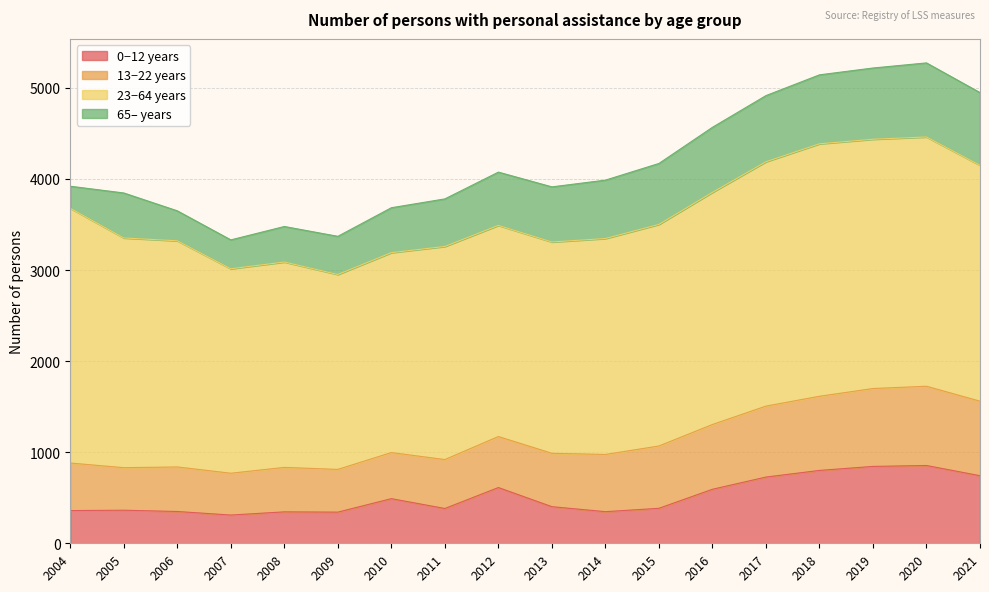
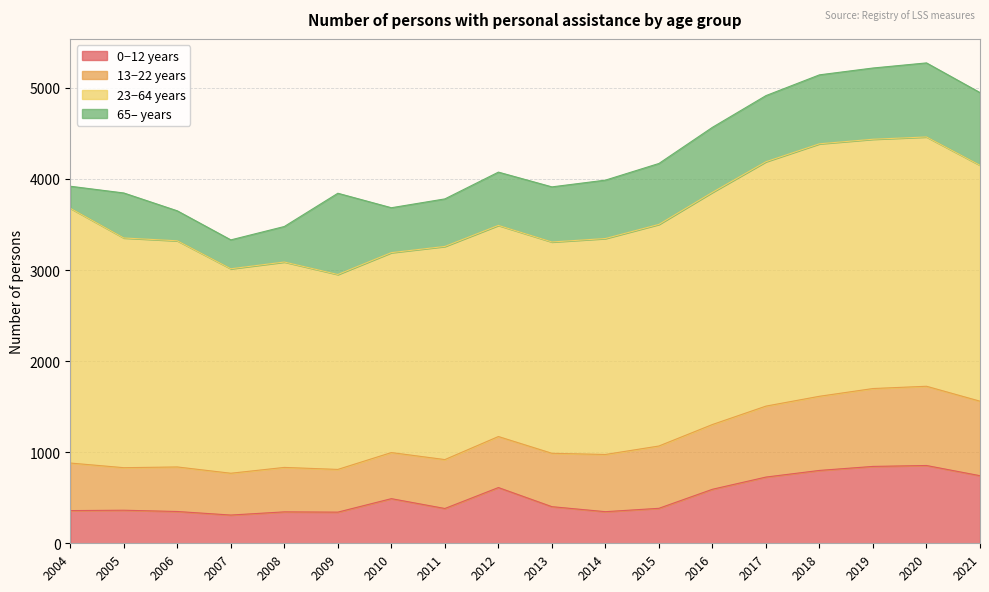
  {
    "0−12 years": {
      "2004": 400,
      "2005": 400,
      "2006": 300,
      "2007": 300,
      "2008": 300,
      "2009": 300,
      "2010": 500,
      "2011": 400,
      "2012": 600,
      "2013": 400,
      "2014": 300,
      "2015": 400,
      "2016": 600,
      "2017": 700,
      "2018": 800,
      "2019": 800,
      "2020": 900,
      "2021": 700
    },
    "65– years": {
      "2004": 200,
      "2005": 500,
      "2006": 300,
      "2007": 300,
      "2008": 400,
-     "2009": 400,
+     "2009": 900,
      "2010": 500,
      "2011": 500,
      "2012": 600,
      "2013": 600,
      "2014": 600,
      "2015": 700,
      "2016": 700,
      "2017": 700,
      "2018": 800,
      "2019": 800,
      "2020": 800,
      "2021": 800
    }
  }
